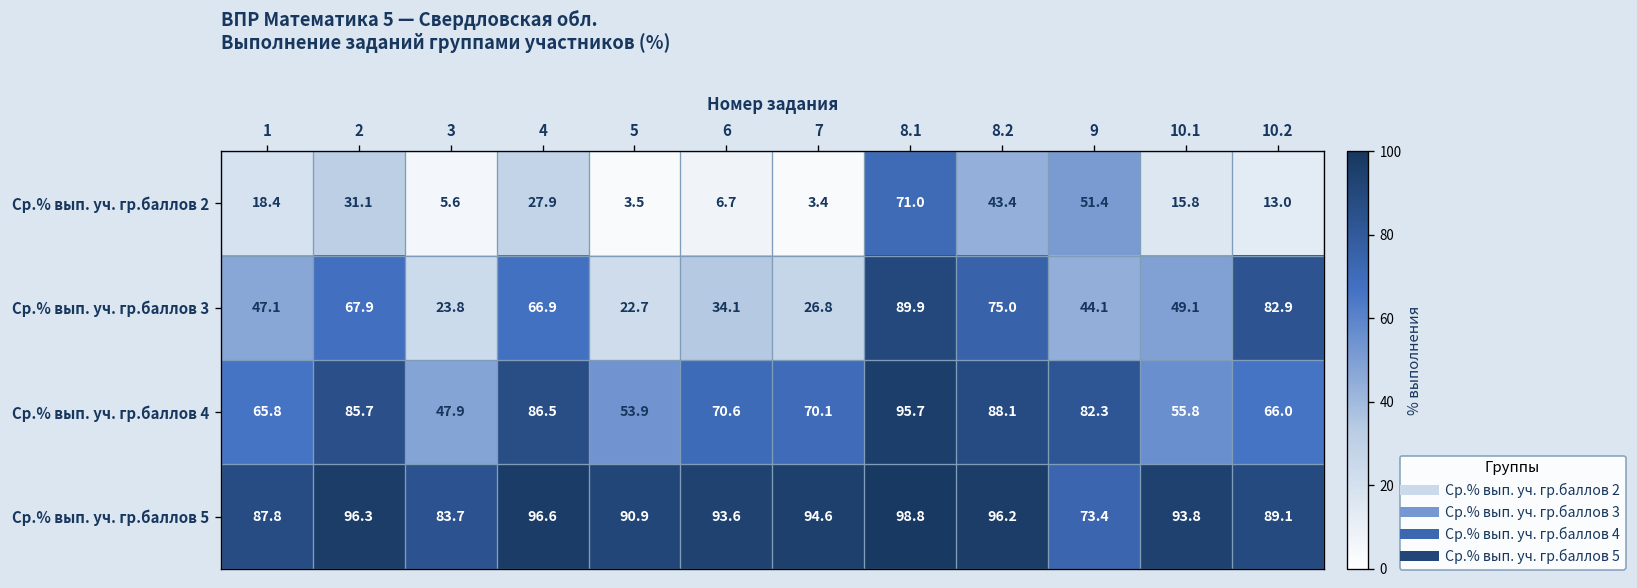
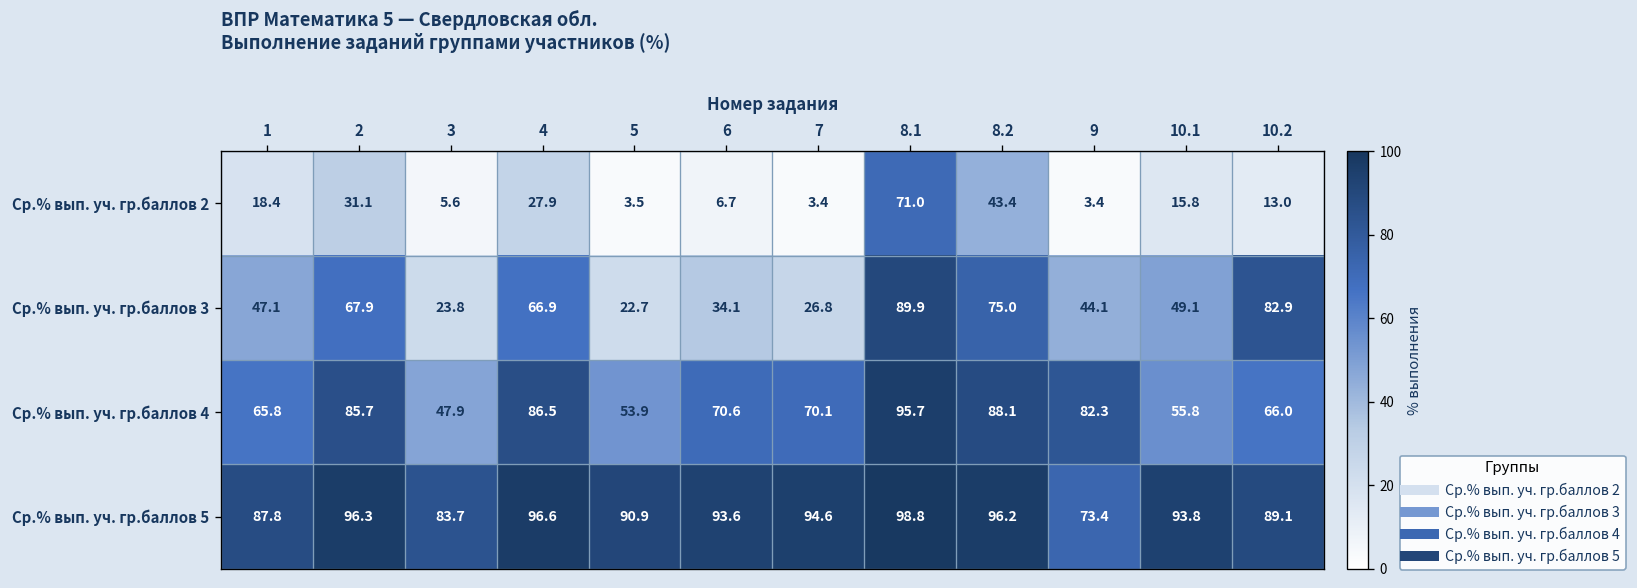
  {
    "Ср.% вып. уч. гр.баллов 2": {
      "1": 18.4,
      "2": 31.1,
      "3": 5.6,
      "4": 27.9,
      "5": 3.5,
      "6": 6.7,
      "7": 3.4,
      "8.1": 71.0,
      "8.2": 43.4,
-     "9": 51.4,
+     "9": 3.4,
      "10.1": 15.8,
      "10.2": 13.0
    },
    "Ср.% вып. уч. гр.баллов 3": {
      "1": 47.1,
      "2": 67.9,
      "3": 23.8,
      "4": 66.9,
      "5": 22.7,
      "6": 34.1,
      "7": 26.8,
      "8.1": 89.9,
      "8.2": 75.0,
      "9": 44.1,
      "10.1": 49.1,
      "10.2": 82.9
    },
    "Ср.% вып. уч. гр.баллов 4": {
      "1": 65.8,
      "2": 85.7,
      "3": 47.9,
      "4": 86.5,
      "5": 53.9,
      "6": 70.6,
      "7": 70.1,
      "8.1": 95.7,
      "8.2": 88.1,
      "9": 82.3,
      "10.1": 55.8,
      "10.2": 66.0
    },
    "Ср.% вып. уч. гр.баллов 5": {
      "1": 87.8,
      "2": 96.3,
      "3": 83.7,
      "4": 96.6,
      "5": 90.9,
      "6": 93.6,
      "7": 94.6,
      "8.1": 98.8,
      "8.2": 96.2,
      "9": 73.4,
      "10.1": 93.8,
      "10.2": 89.1
    }
  }
